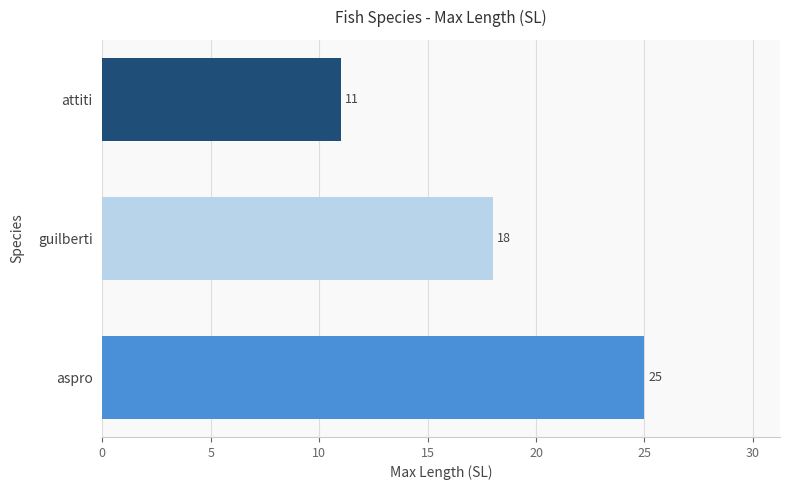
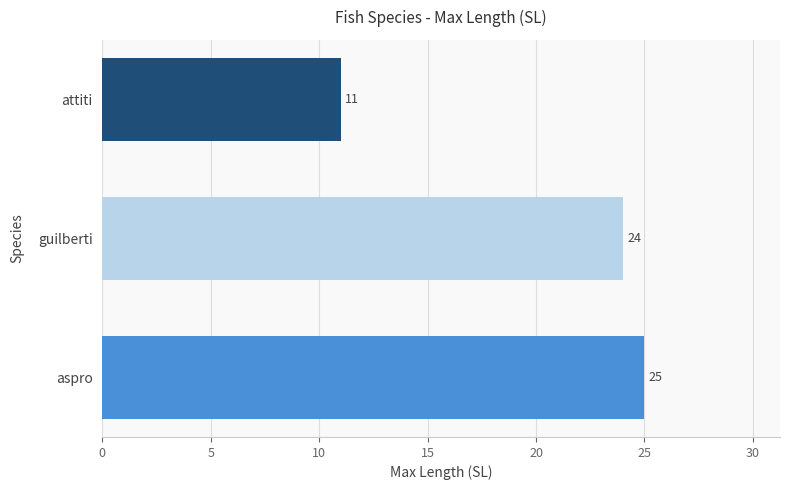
  {
    "attiti": 11,
-   "guilberti": 18,
+   "guilberti": 24,
    "aspro": 25
  }
